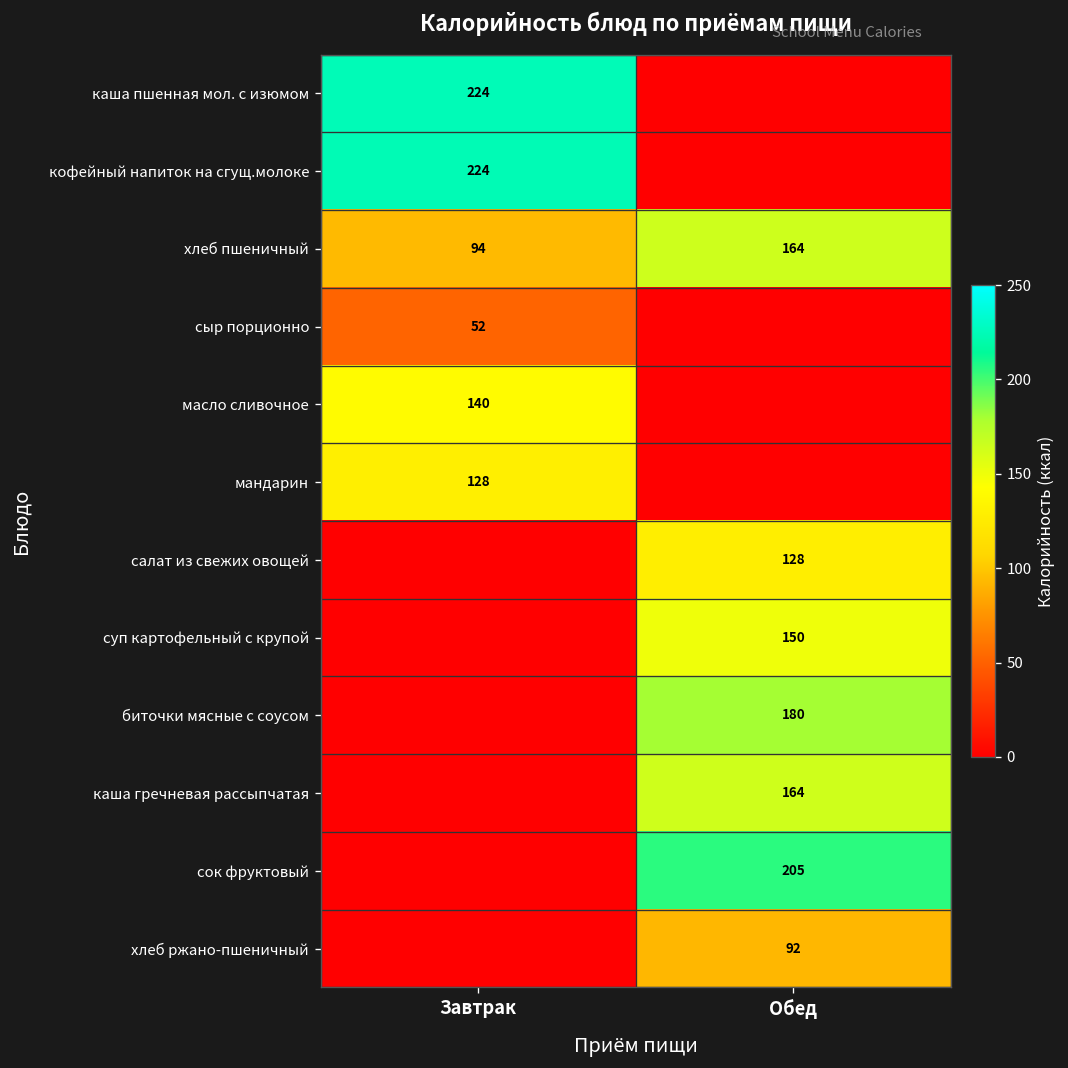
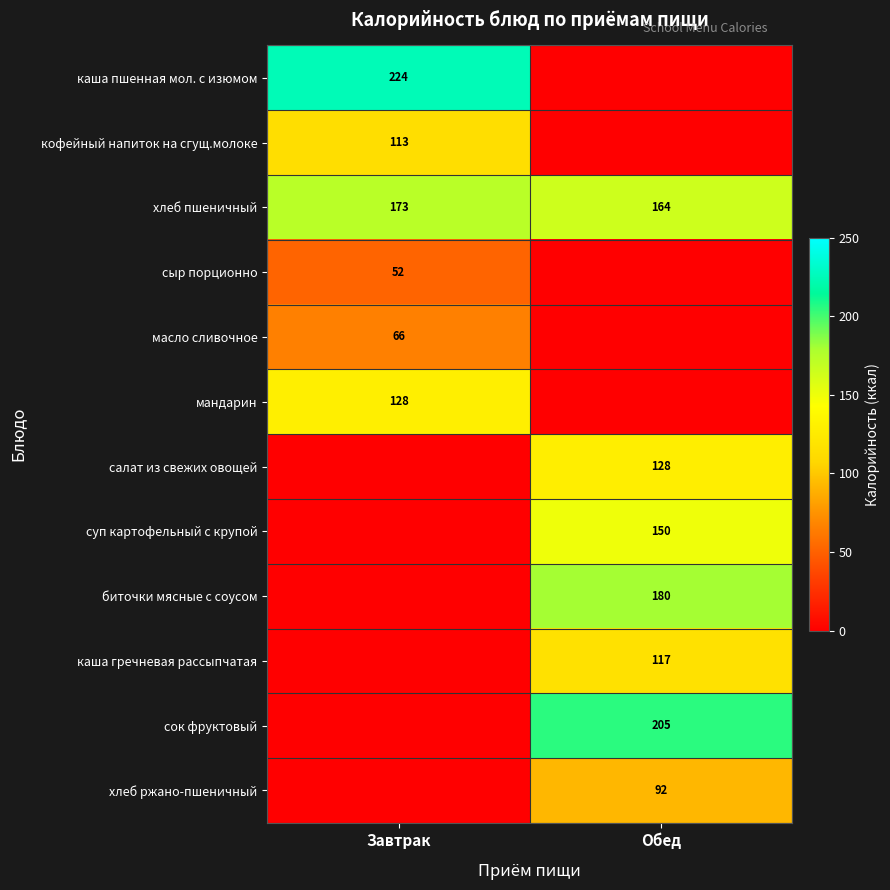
  {
    "каша пшенная мол. с изюмом": {
      "Завтрак": 224
    },
    "кофейный напиток на сгущ.молоке": {
-     "Завтрак": 224
+     "Завтрак": 113
    },
    "хлеб пшеничный": {
-     "Завтрак": 94,
+     "Завтрак": 173,
      "Обед": 164
    },
    "сыр порционно": {
      "Завтрак": 52
    },
    "масло сливочное": {
-     "Завтрак": 140
+     "Завтрак": 66
    },
    "мандарин": {
      "Завтрак": 128
    },
    "салат из свежих овощей": {
      "Обед": 128
    },
    "суп картофельный с крупой": {
      "Обед": 150
    },
    "биточки мясные с соусом": {
      "Обед": 180
    },
    "каша гречневая рассыпчатая": {
-     "Обед": 164
+     "Обед": 117
    },
    "сок фруктовый": {
      "Обед": 205
    },
    "хлеб ржано-пшеничный": {
      "Обед": 92
    }
  }
